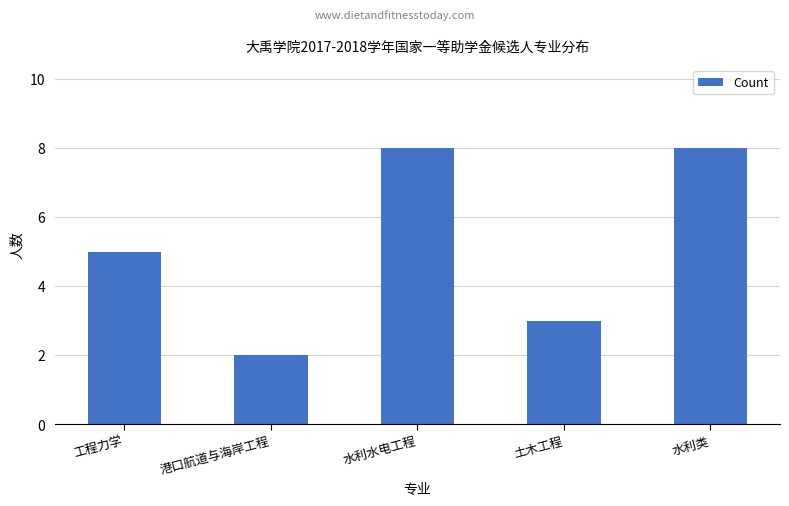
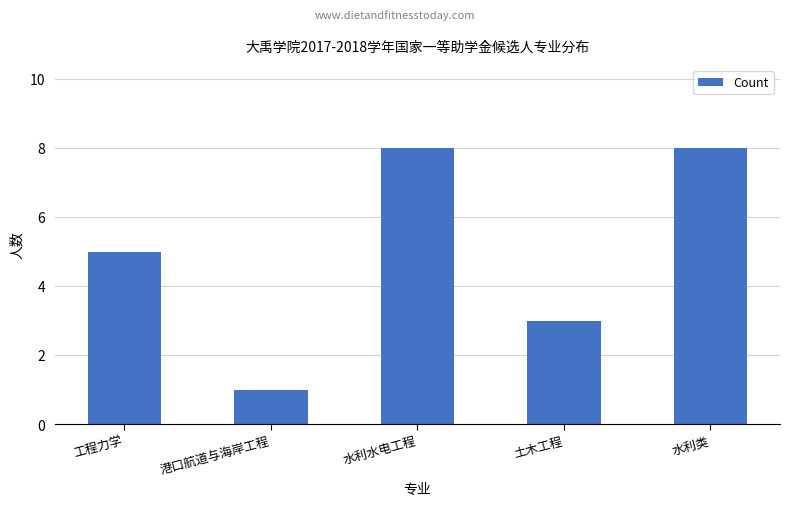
  {
    "工程力学": 5,
-   "港口航道与海岸工程": 2,
+   "港口航道与海岸工程": 1,
    "水利水电工程": 8,
    "土木工程": 3,
    "水利类": 8
  }
